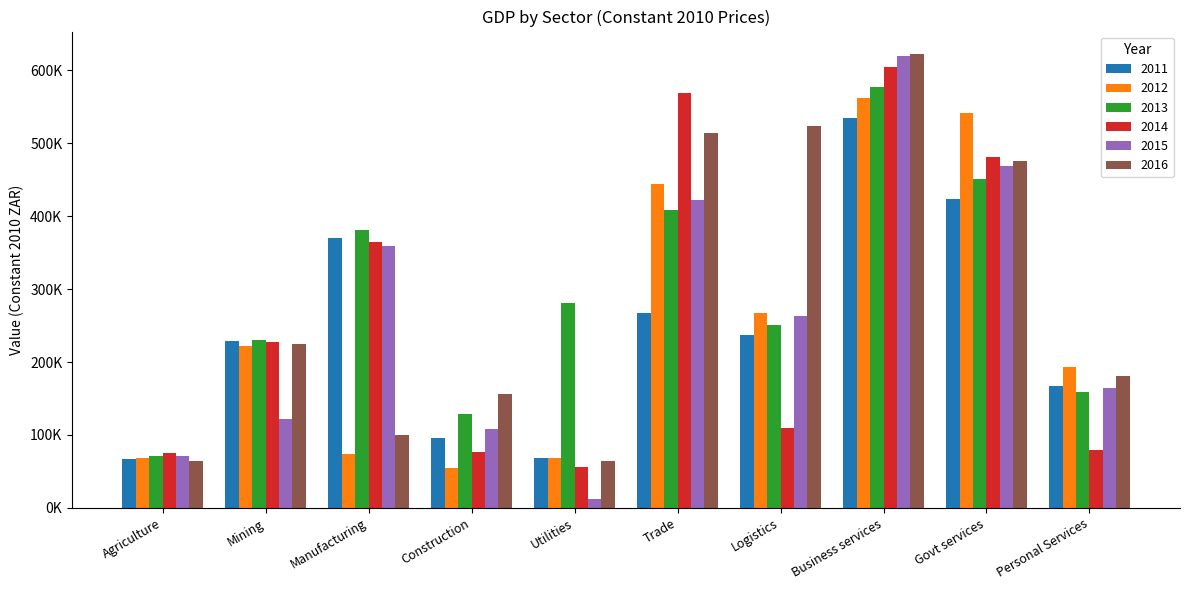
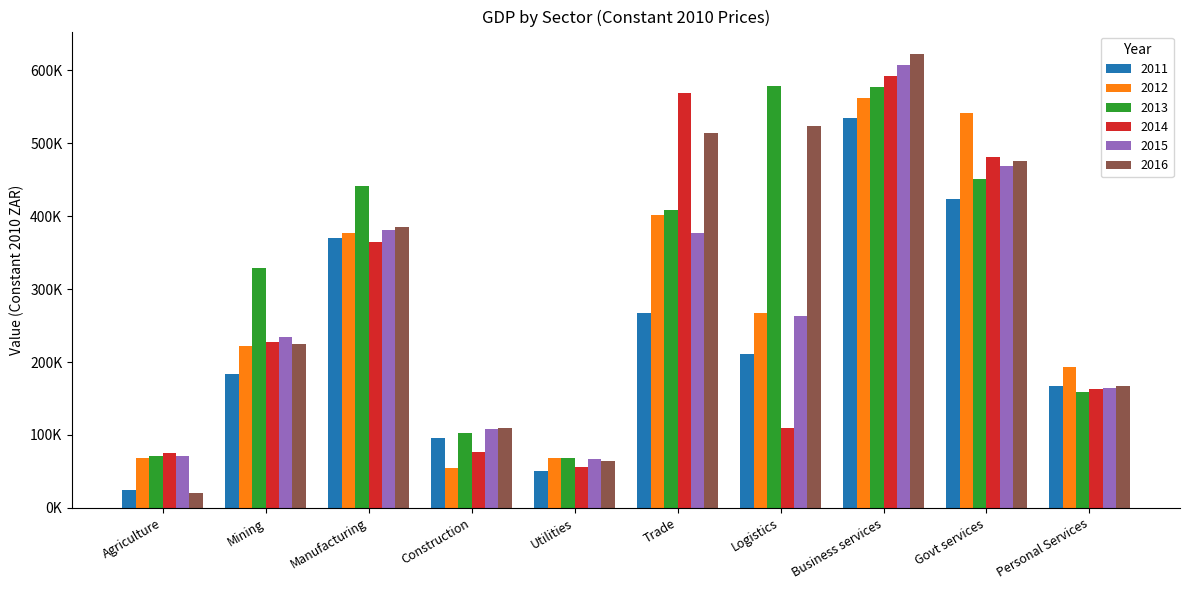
  {
    "2011": {
-     "Agriculture": 70000,
-     "Mining": 230000,
+     "Agriculture": 20000,
+     "Mining": 180000,
      "Manufacturing": 370000,
      "Construction": 100000,
-     "Utilities": 70000,
+     "Utilities": 50000,
      "Trade": 270000,
-     "Logistics": 240000,
+     "Logistics": 210000,
      "Business services": 530000,
      "Govt services": 420000,
      "Personal Services": 170000
    },
    "2012": {
      "Agriculture": 70000,
      "Mining": 220000,
-     "Manufacturing": 70000,
+     "Manufacturing": 380000,
      "Construction": 50000,
      "Utilities": 70000,
-     "Trade": 440000,
+     "Trade": 400000,
      "Logistics": 270000,
      "Business services": 560000,
      "Govt services": 540000,
      "Personal Services": 190000
    },
    "2013": {
      "Agriculture": 70000,
-     "Mining": 230000,
-     "Manufacturing": 380000,
-     "Construction": 130000,
-     "Utilities": 280000,
+     "Mining": 330000,
+     "Manufacturing": 440000,
+     "Construction": 100000,
+     "Utilities": 70000,
      "Trade": 410000,
-     "Logistics": 250000,
+     "Logistics": 580000,
      "Business services": 580000,
      "Govt services": 450000,
      "Personal Services": 160000
    },
    "2014": {
      "Agriculture": 80000,
      "Mining": 230000,
      "Manufacturing": 370000,
      "Construction": 80000,
      "Utilities": 60000,
      "Trade": 570000,
      "Logistics": 110000,
-     "Business services": 600000,
+     "Business services": 590000,
      "Govt services": 480000,
-     "Personal Services": 80000
+     "Personal Services": 160000
    },
    "2015": {
      "Agriculture": 70000,
-     "Mining": 120000,
-     "Manufacturing": 360000,
+     "Mining": 230000,
+     "Manufacturing": 380000,
      "Construction": 110000,
-     "Utilities": 10000,
-     "Trade": 420000,
+     "Utilities": 70000,
+     "Trade": 380000,
      "Logistics": 260000,
-     "Business services": 620000,
+     "Business services": 610000,
      "Govt services": 470000,
      "Personal Services": 160000
    },
    "2016": {
-     "Agriculture": 60000,
+     "Agriculture": 20000,
      "Mining": 220000,
-     "Manufacturing": 100000,
-     "Construction": 160000,
+     "Manufacturing": 380000,
+     "Construction": 110000,
      "Utilities": 60000,
      "Trade": 510000,
      "Logistics": 520000,
      "Business services": 620000,
      "Govt services": 480000,
-     "Personal Services": 180000
+     "Personal Services": 170000
    }
  }
